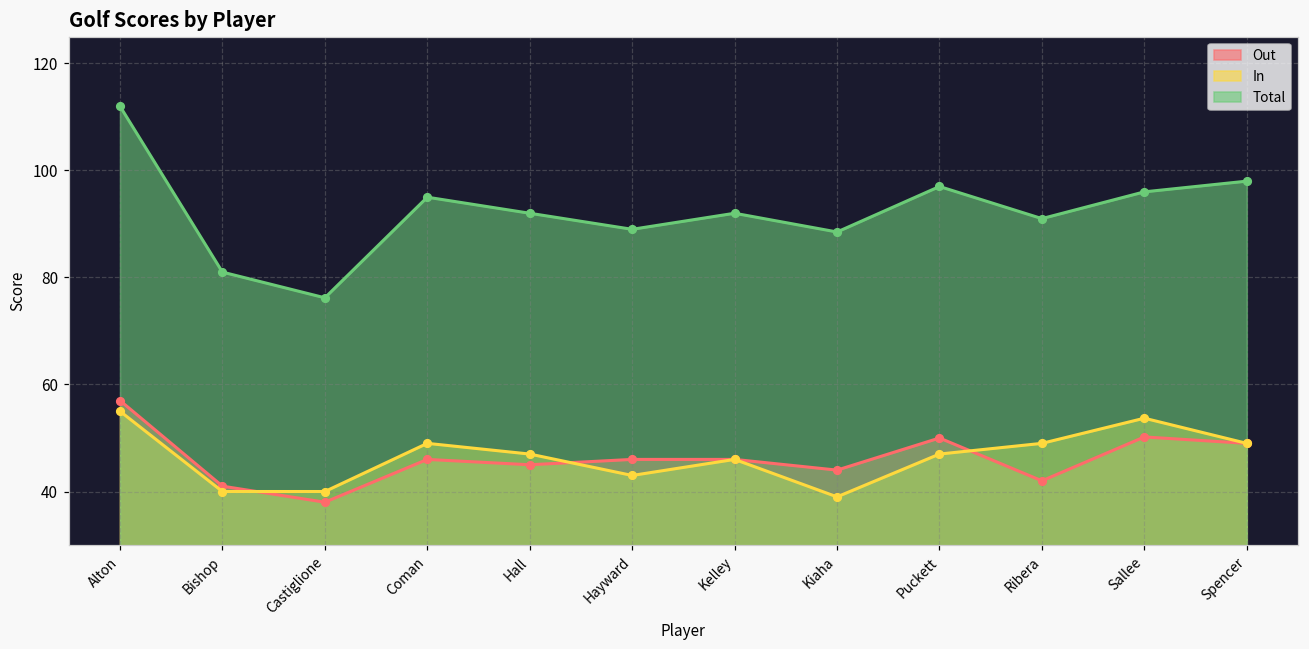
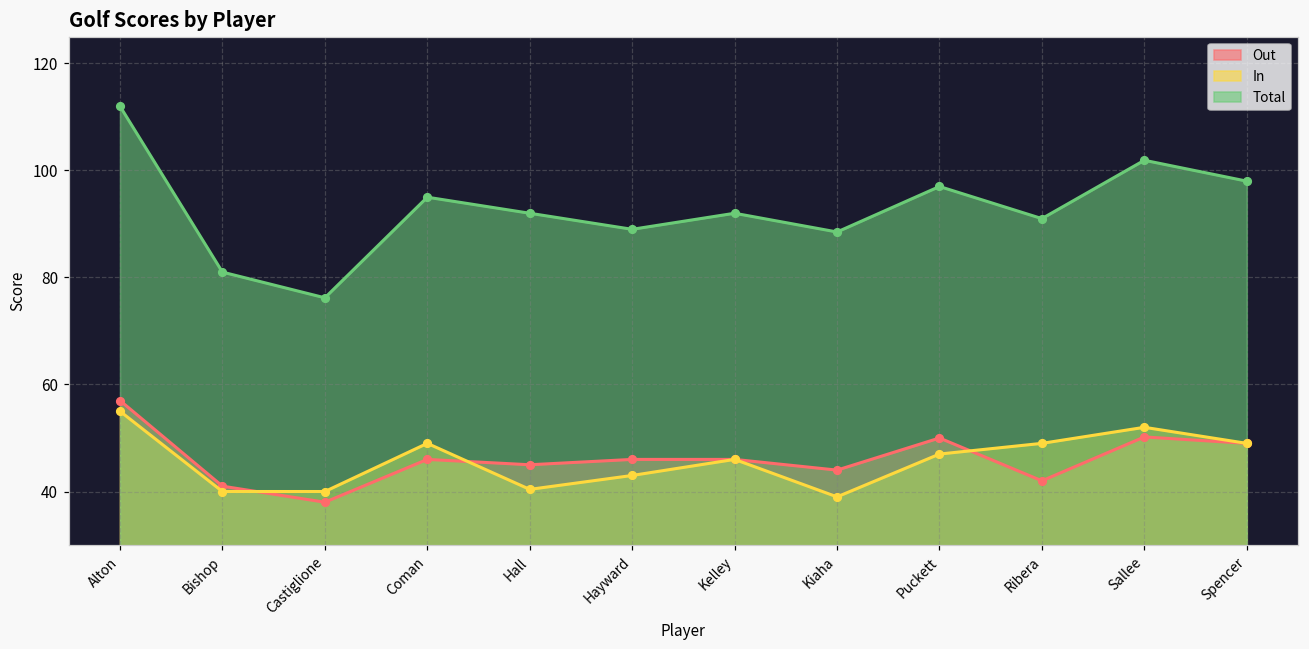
  {
    "Out": {
      "Alton": 57,
      "Bishop": 41,
      "Castiglione": 38,
      "Coman": 46,
      "Hall": 45,
      "Hayward": 46,
      "Kiaha": 44,
      "Puckett": 50,
      "Ribera": 42,
      "Sallee": 50
    },
    "In": {
      "Alton": 55,
      "Bishop": 40,
      "Castiglione": 40,
      "Coman": 49,
-     "Hall": 47,
+     "Hall": 40,
      "Hayward": 43,
      "Kiaha": 39,
      "Puckett": 47,
      "Ribera": 49,
-     "Sallee": 54
+     "Sallee": 52
    },
    "Total": {
      "Alton": 112,
      "Bishop": 81,
      "Castiglione": 76,
      "Coman": 95,
      "Hall": 92,
      "Hayward": 89,
      "Kelley": 92,
      "Kiaha": 89,
      "Puckett": 97,
      "Ribera": 91,
-     "Sallee": 96,
+     "Sallee": 102,
      "Spencer": 98
    }
  }
